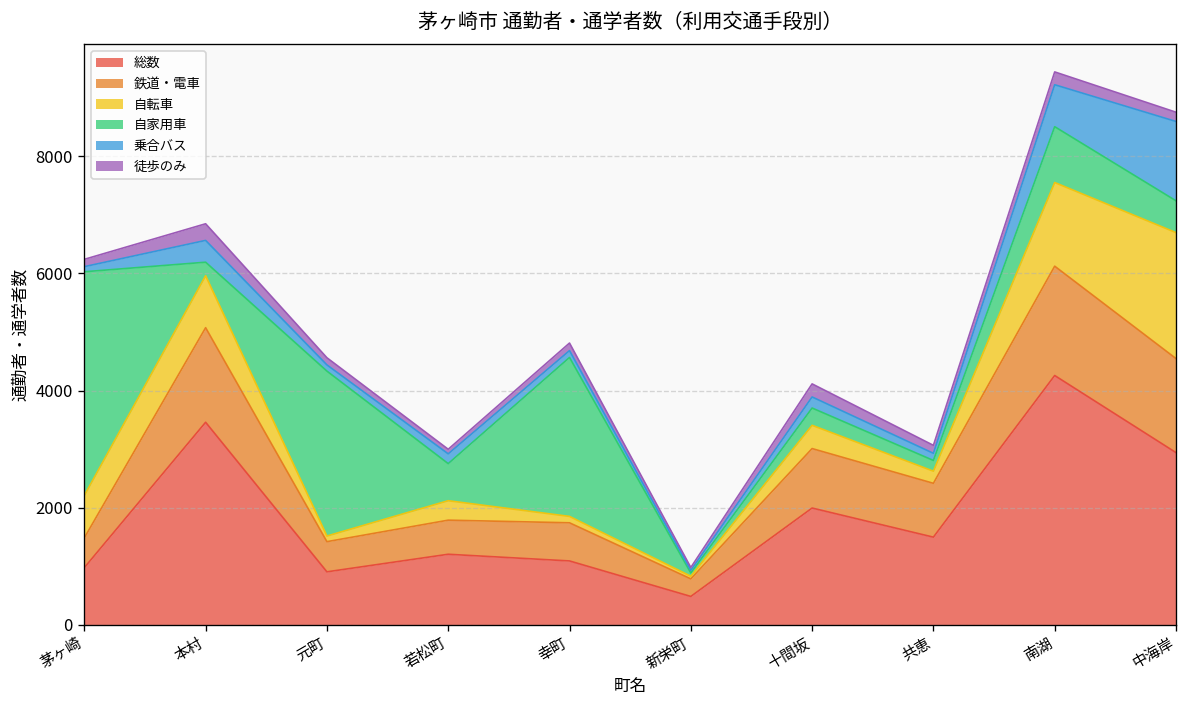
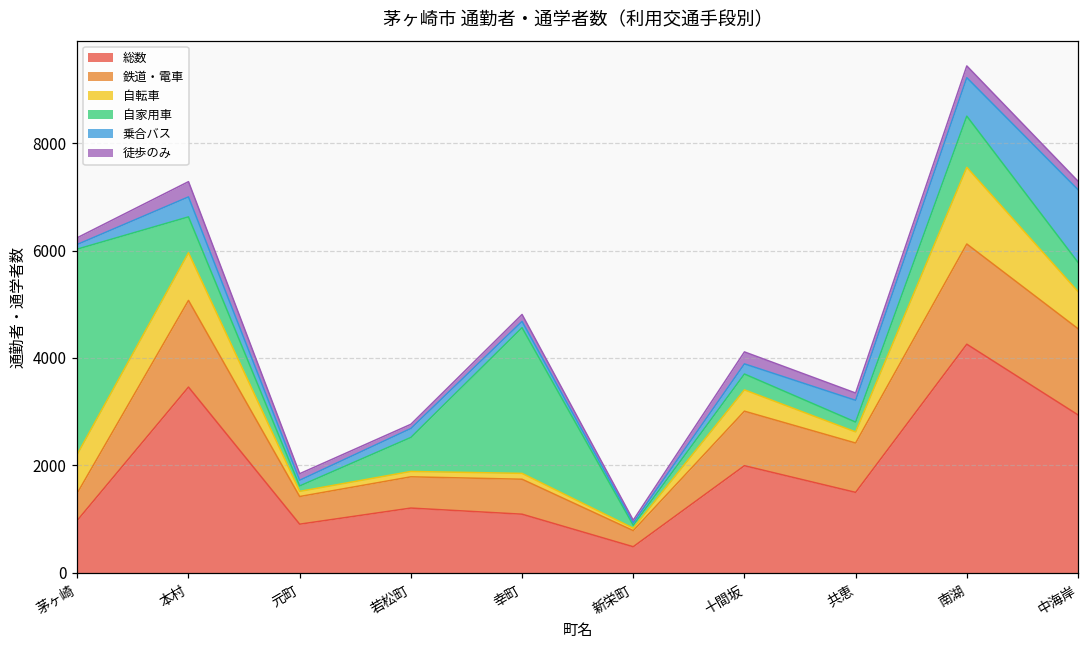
  {
    "自転車": {
      "茅ヶ崎": 700,
      "本村": 900,
      "元町": 100,
-     "若松町": 300,
+     "若松町": 100,
      "幸町": 100,
      "十間坂": 400,
      "共恵": 200,
      "南湖": 1400,
-     "中海岸": 2200
+     "中海岸": 700
    },
    "自家用車": {
      "茅ヶ崎": 3800,
-     "本村": 200,
-     "元町": 2800,
+     "本村": 700,
+     "元町": 100,
      "若松町": 600,
      "幸町": 2700,
      "十間坂": 300,
      "共恵": 200,
      "南湖": 1000,
      "中海岸": 500
    },
    "乗合バス": {
      "茅ヶ崎": 100,
      "本村": 400,
      "元町": 100,
      "若松町": 200,
      "幸町": 100,
      "十間坂": 200,
-     "共恵": 100,
+     "共恵": 400,
      "南湖": 700,
      "中海岸": 1400
    },
    "徒歩のみ": {
      "茅ヶ崎": 100,
      "本村": 300,
      "元町": 100,
      "若松町": 100,
      "幸町": 100,
      "十間坂": 200,
      "共恵": 100,
      "南湖": 200,
      "中海岸": 200
    }
  }
